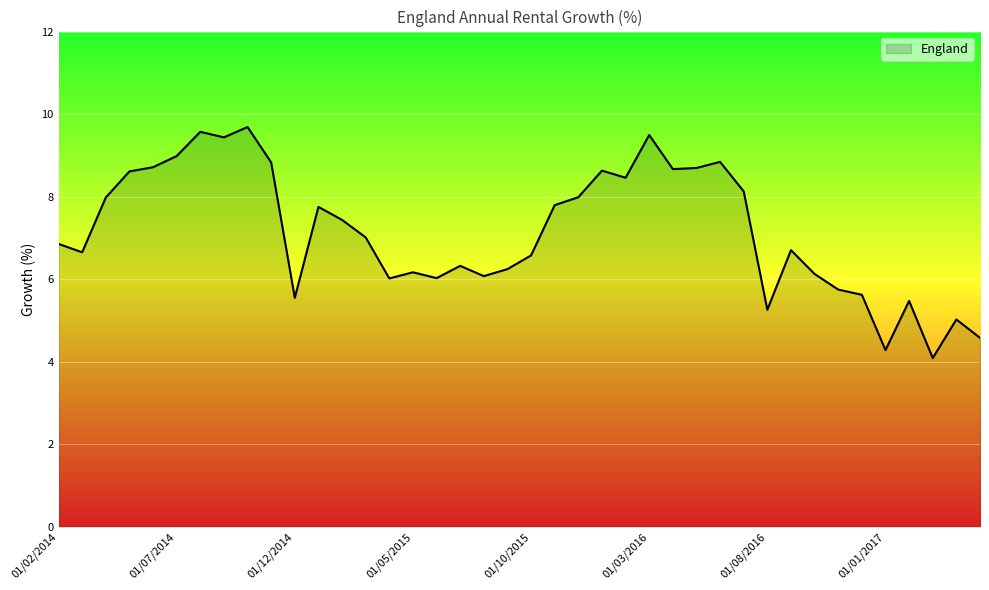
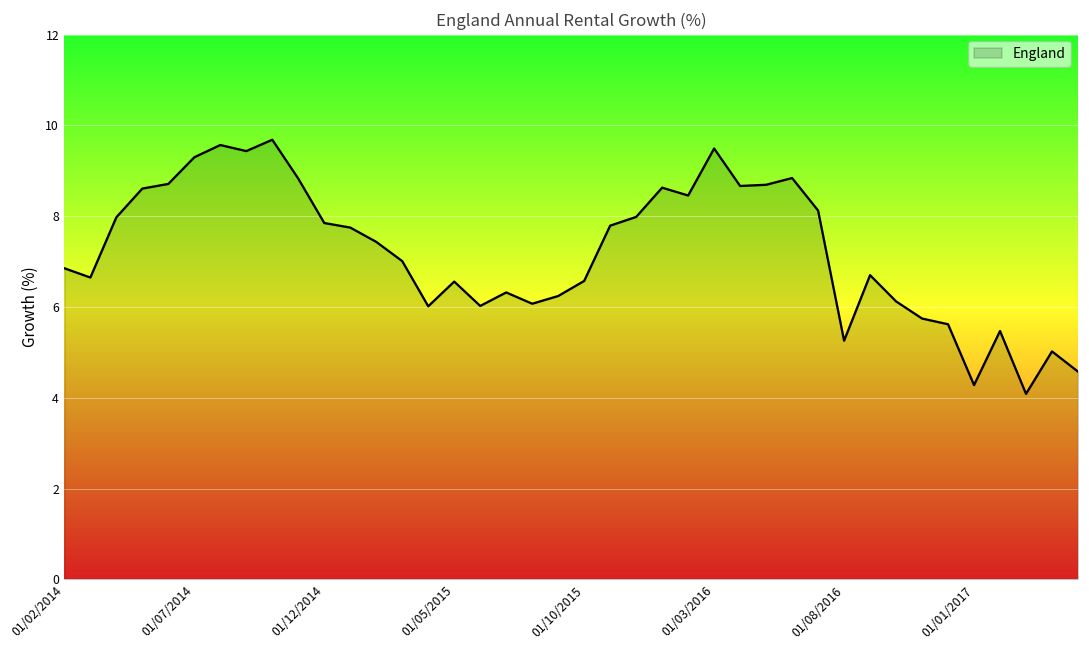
  {
    "01/02/2014": 6.9,
-   "01/07/2014": 9.0,
-   "01/12/2014": 5.5,
-   "01/05/2015": 6.2,
+   "01/07/2014": 9.3,
+   "01/12/2014": 7.9,
+   "01/05/2015": 6.6,
    "01/10/2015": 6.6,
    "01/03/2016": 9.5,
    "01/08/2016": 5.3,
    "01/01/2017": 4.3
  }
